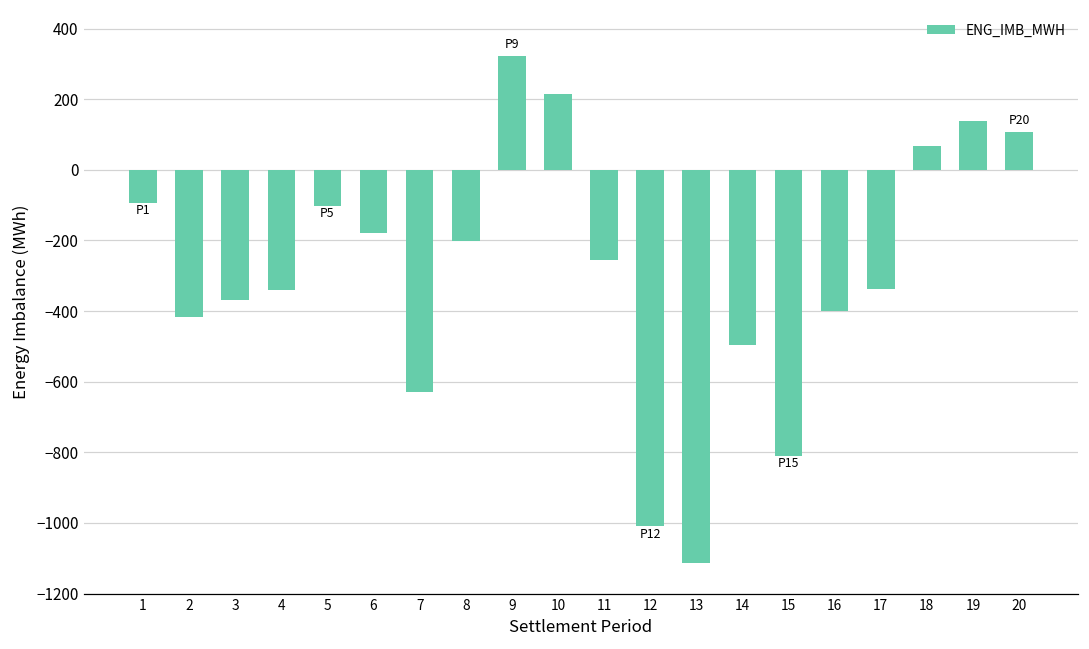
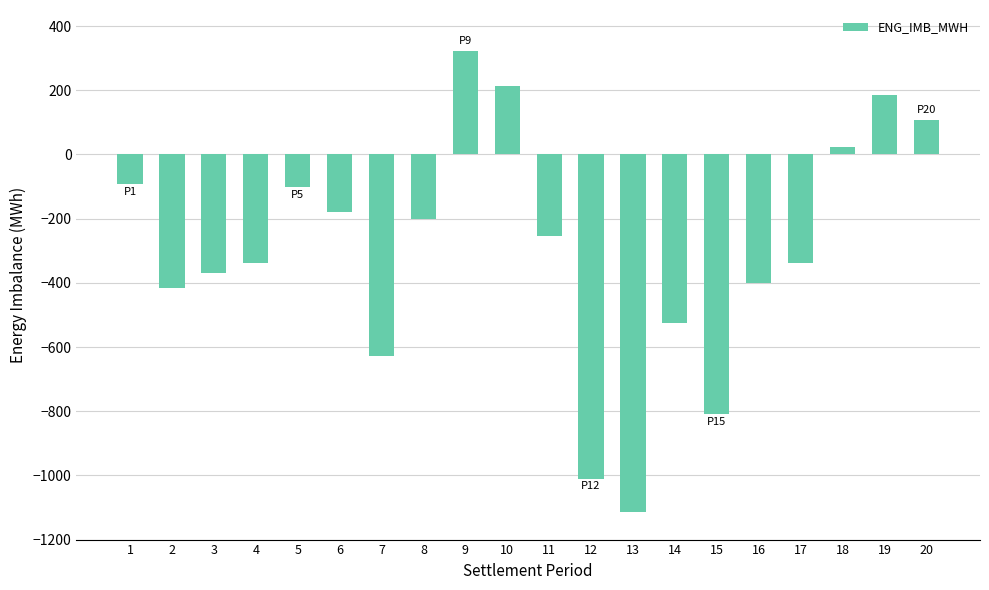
  {
    "1": -90,
    "2": -420,
    "3": -370,
    "4": -340,
    "5": -100,
    "6": -180,
    "7": -630,
    "8": -200,
    "9": 320,
    "10": 210,
    "11": -260,
    "12": -1010,
    "13": -1110,
-   "14": -500,
+   "14": -520,
    "15": -810,
    "16": -400,
    "17": -340,
-   "18": 70,
-   "19": 140,
+   "18": 20,
+   "19": 180,
    "20": 110
  }
